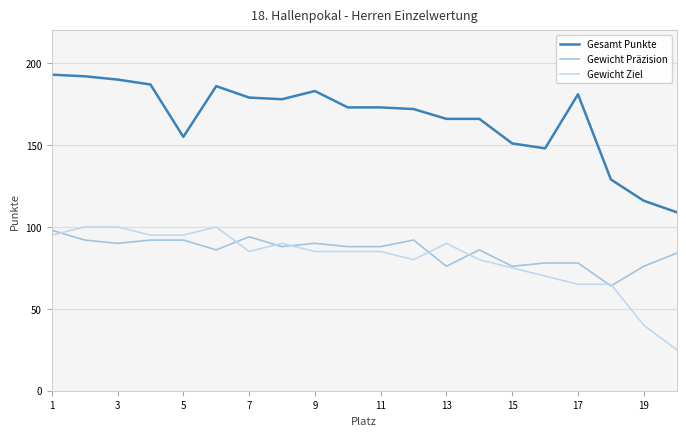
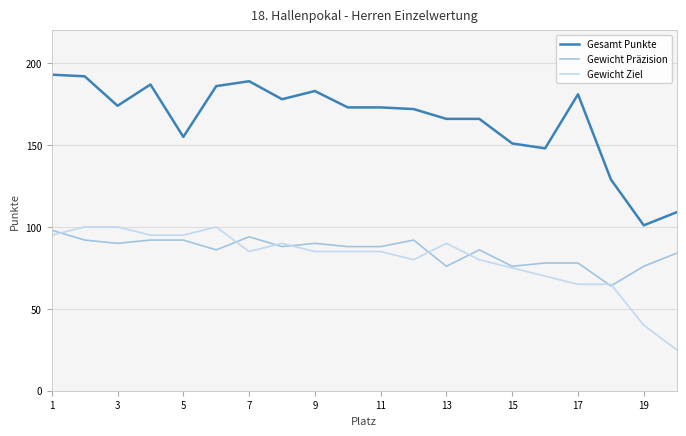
  {
    "Gesamt Punkte": {
      "1": 193,
-     "3": 190,
+     "3": 174,
      "5": 155,
-     "7": 179,
+     "7": 189,
      "9": 183,
      "11": 173,
      "13": 166,
      "15": 151,
      "17": 181,
-     "19": 116
+     "19": 101
    }
  }
